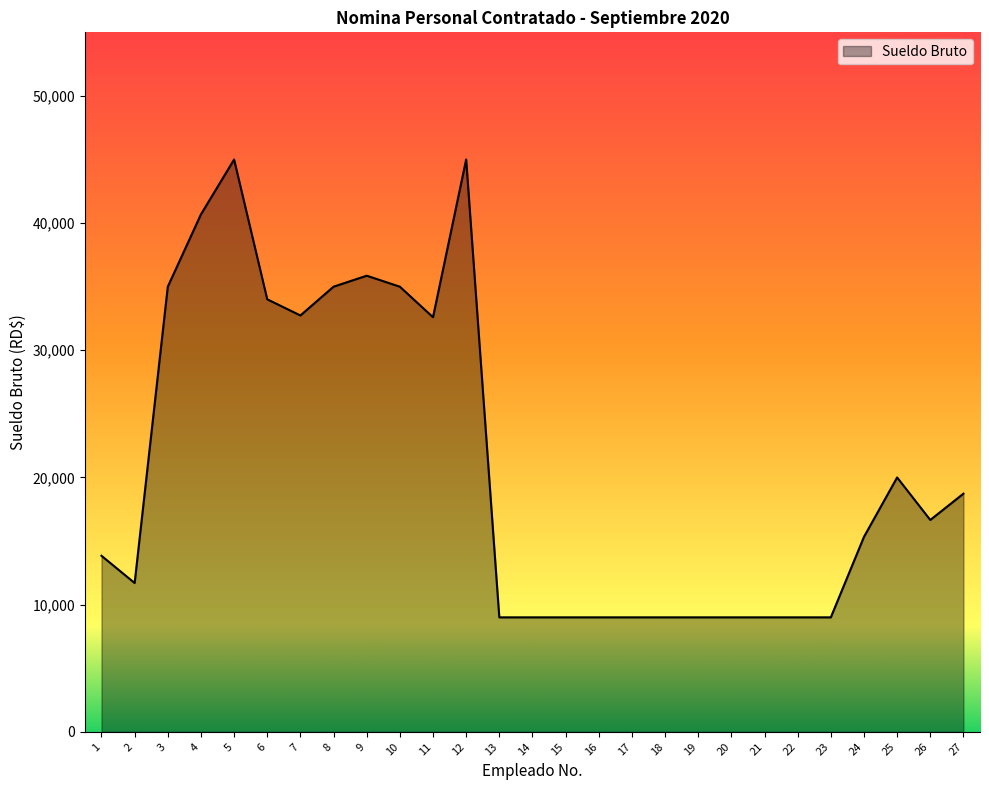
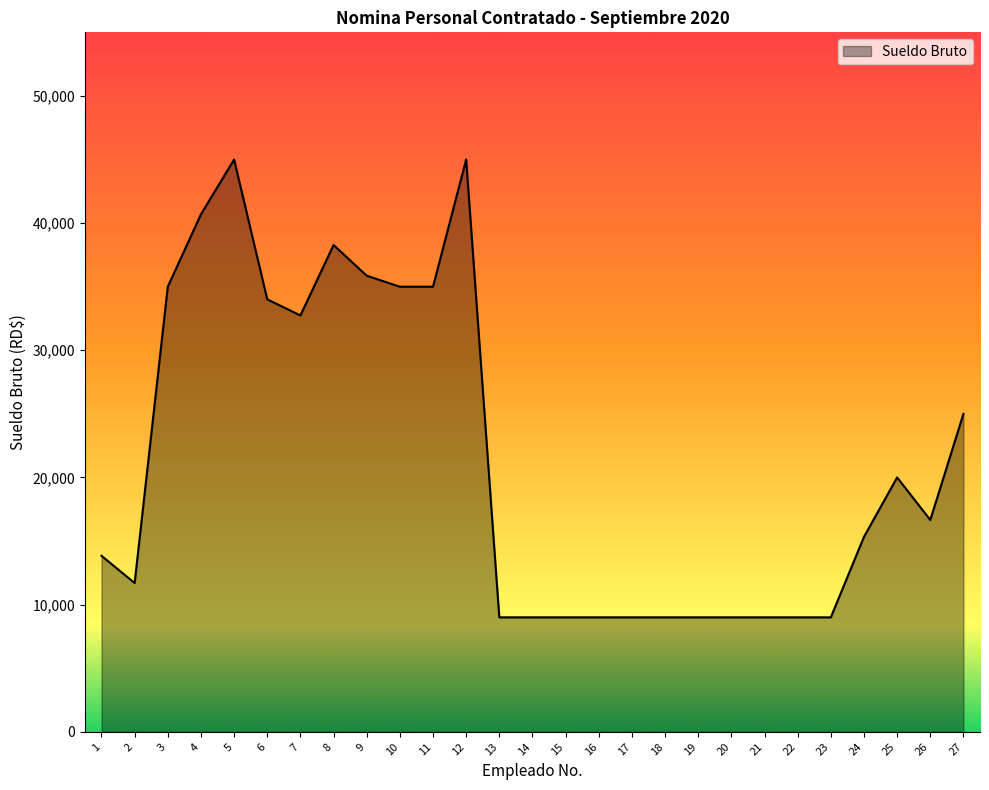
  {
    "1": "13,800",
    "2": "11,700",
    "3": "35,000",
    "4": "40,700",
    "5": "45,000",
    "6": "34,000",
    "7": "32,700",
-   "8": "35,000",
+   "8": "38,300",
    "9": "35,900",
    "10": "35,000",
-   "11": "32,600",
+   "11": "35,000",
    "12": "45,000",
    "13": "9,000",
    "14": "9,000",
    "15": "9,000",
    "16": "9,000",
    "17": "9,000",
    "18": "9,000",
    "19": "9,000",
    "20": "9,000",
    "21": "9,000",
    "22": "9,000",
    "23": "9,000",
    "24": "15,300",
    "25": "20,000",
    "26": "16,700",
-   "27": "18,700"
+   "27": "25,000"
  }
